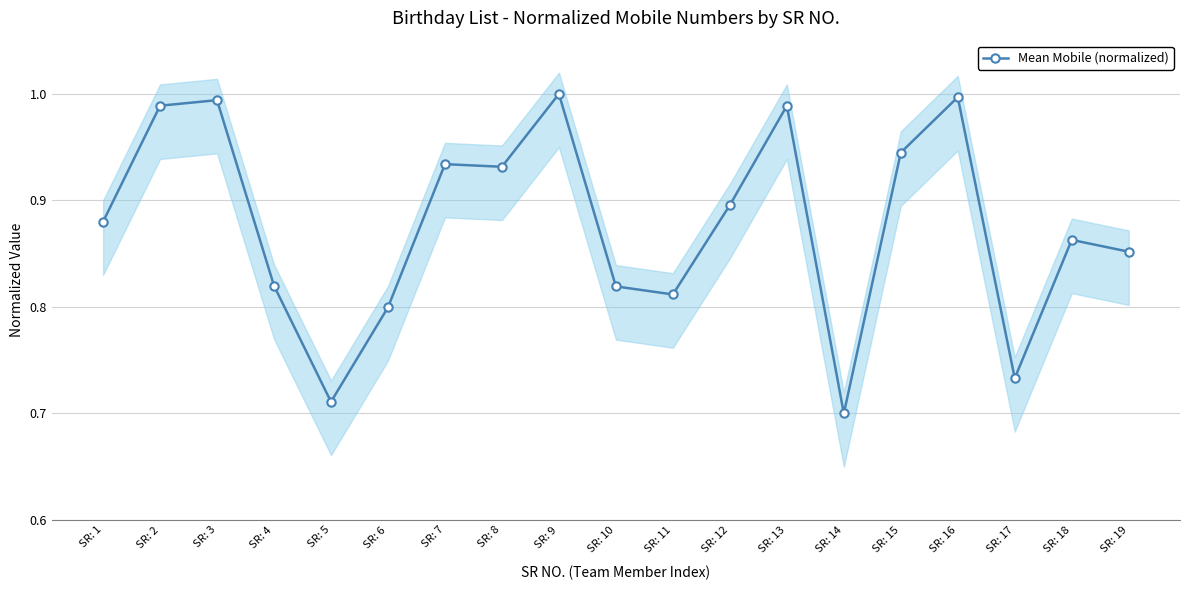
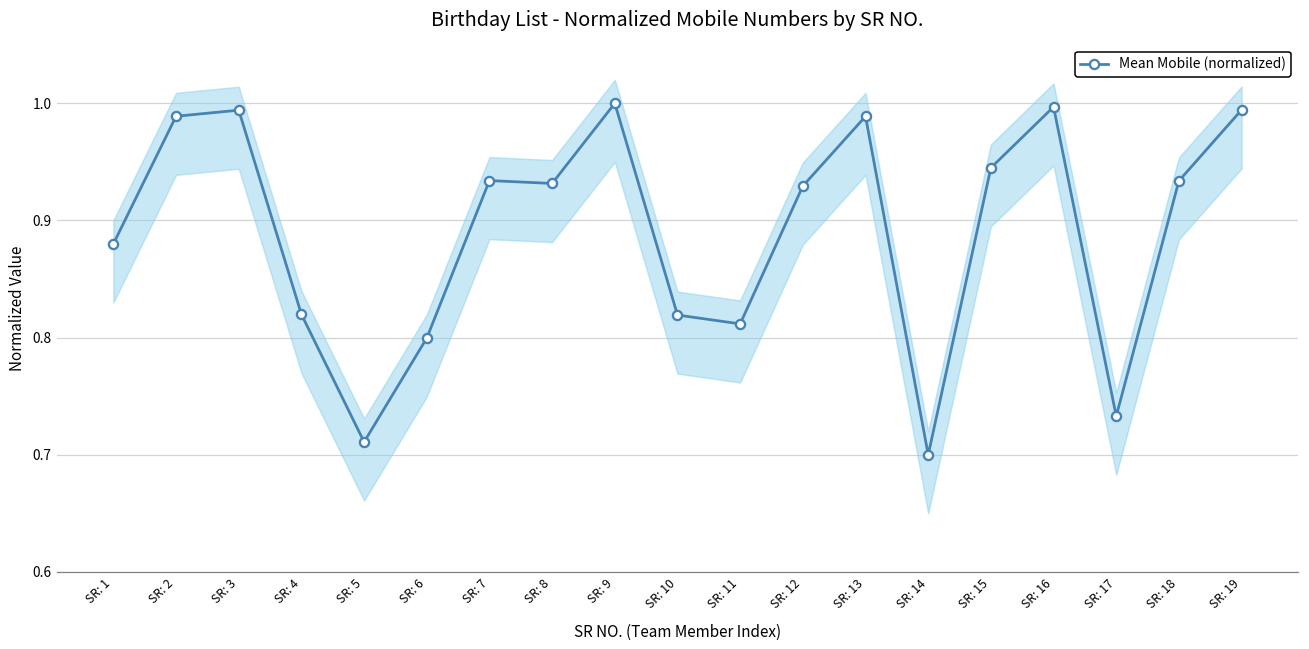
  {
    "Mean Mobile (normalized)": {
      "SR: 1": 0.880,
      "SR: 2": 0.989,
      "SR: 3": 0.994,
      "SR: 4": 0.820,
      "SR: 5": 0.711,
      "SR: 6": 0.800,
      "SR: 7": 0.934,
      "SR: 8": 0.932,
      "SR: 9": 1.000,
      "SR: 10": 0.819,
      "SR: 11": 0.812,
-     "SR: 12": 0.896,
+     "SR: 12": 0.929,
      "SR: 13": 0.989,
      "SR: 14": 0.700,
      "SR: 15": 0.945,
      "SR: 16": 0.997,
      "SR: 17": 0.733,
-     "SR: 18": 0.863,
-     "SR: 19": 0.852
+     "SR: 18": 0.934,
+     "SR: 19": 0.994
    }
  }
